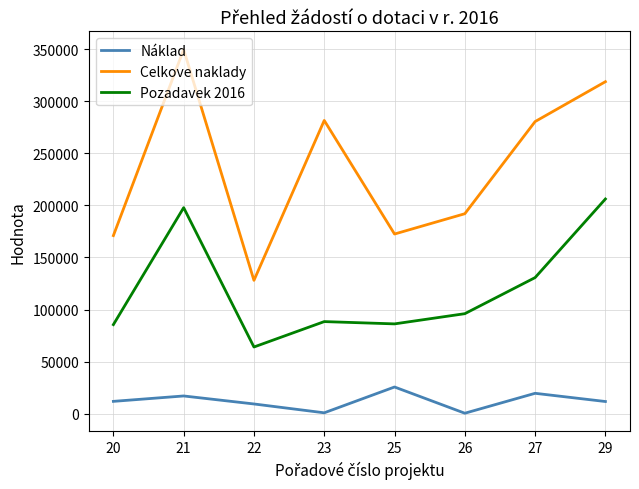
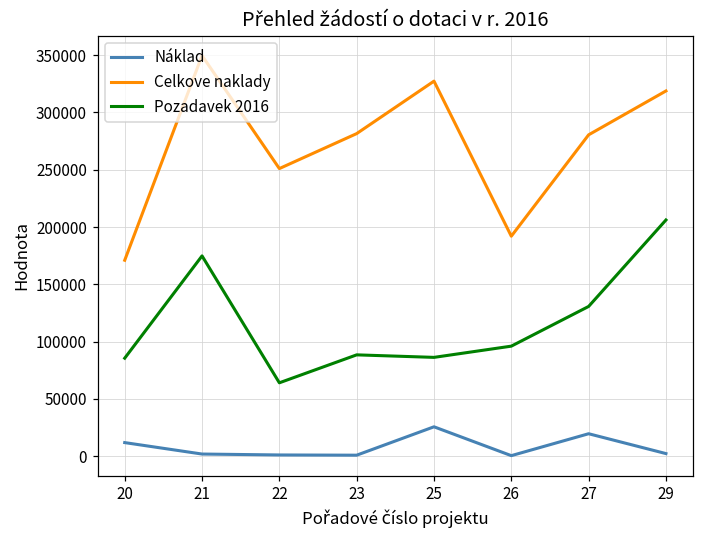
  {
    "Náklad": {
      "20": 12000,
-     "21": 17000,
-     "22": 9000,
+     "21": 2000,
+     "22": 1000,
      "23": 1000,
      "25": 26000,
      "26": 0,
      "27": 20000,
-     "29": 12000
+     "29": 2000
    },
    "Celkove naklady": {
      "20": 171000,
-     "22": 128000,
+     "22": 251000,
      "23": 282000,
-     "25": 173000,
+     "25": 327000,
      "26": 192000,
      "27": 281000,
      "29": 319000
    },
    "Pozadavek 2016": {
      "20": 86000,
-     "21": 198000,
+     "21": 175000,
      "22": 64000,
      "23": 88000,
      "25": 86000,
      "26": 96000,
      "27": 131000,
      "29": 206000
    }
  }
